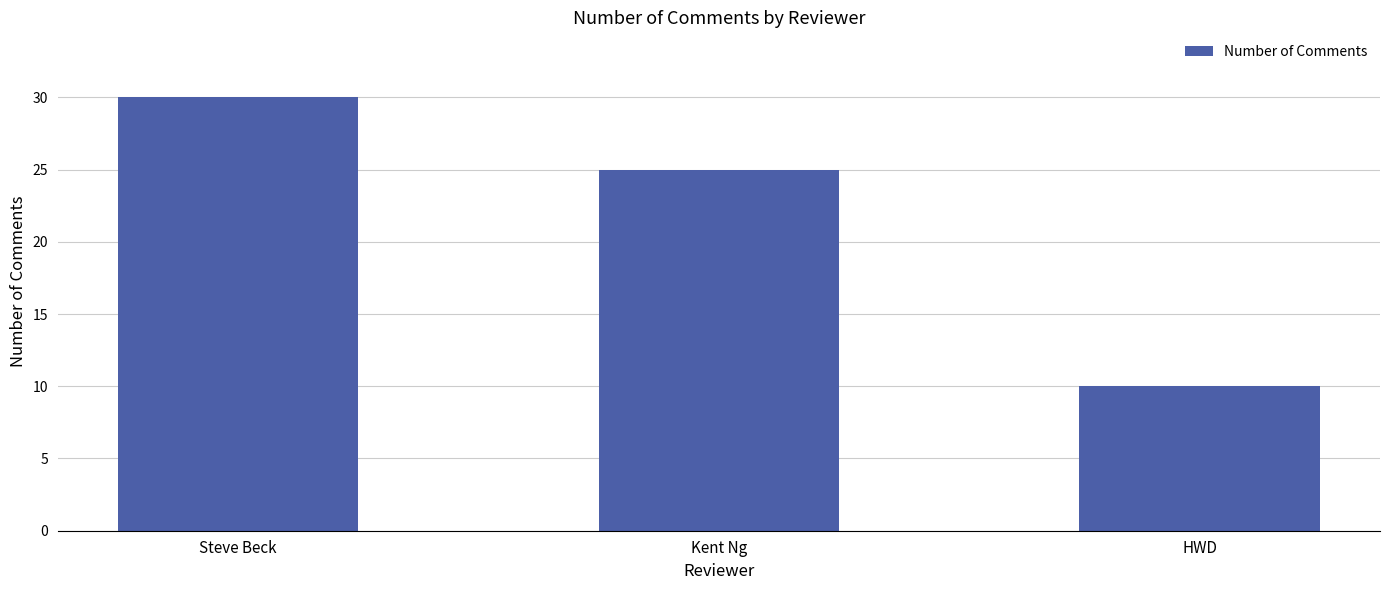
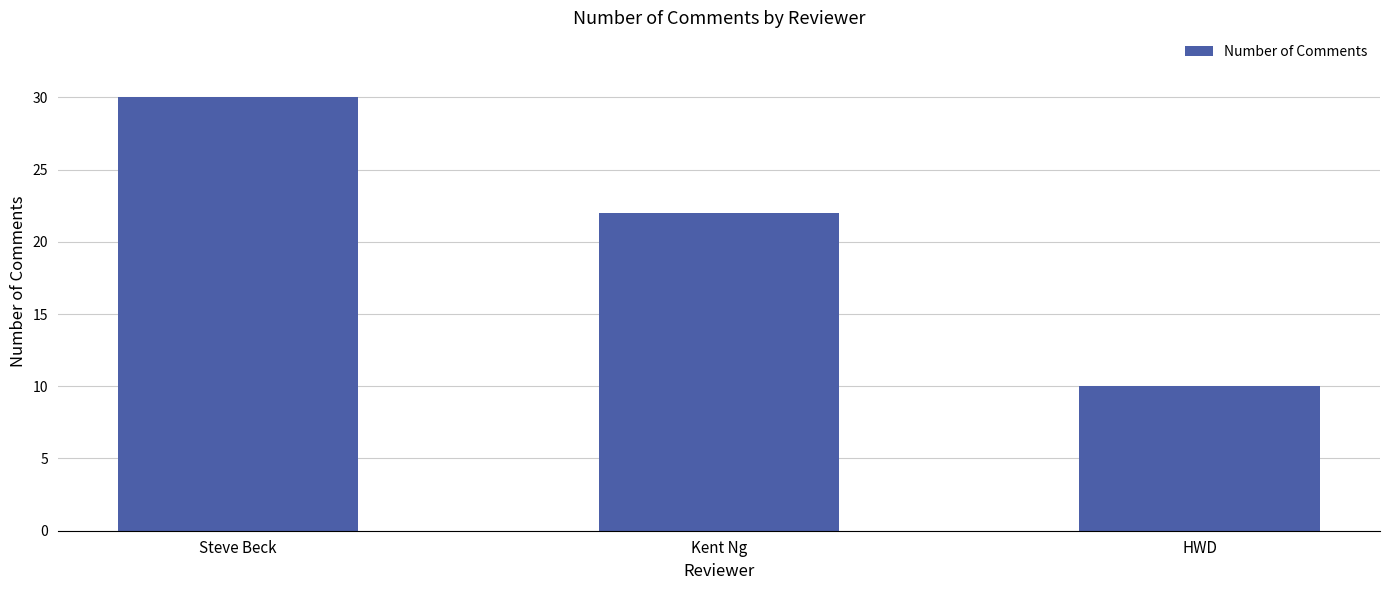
  {
    "Steve Beck": 30,
-   "Kent Ng": 25,
+   "Kent Ng": 22,
    "HWD": 10
  }
